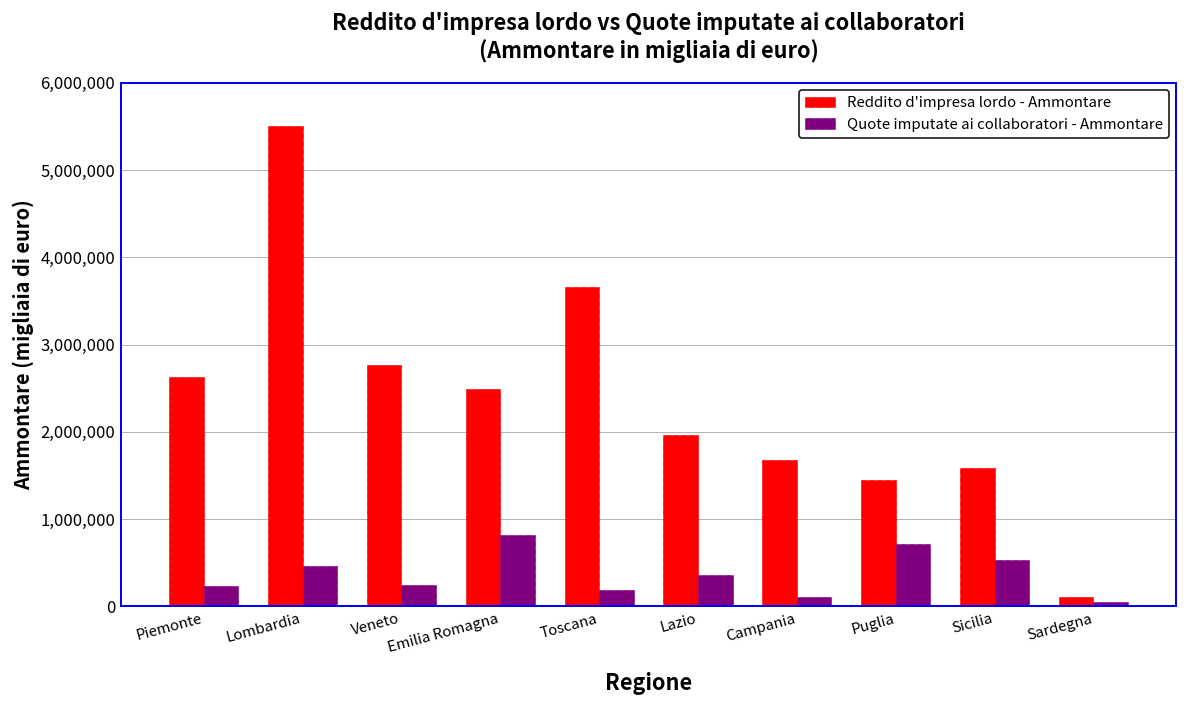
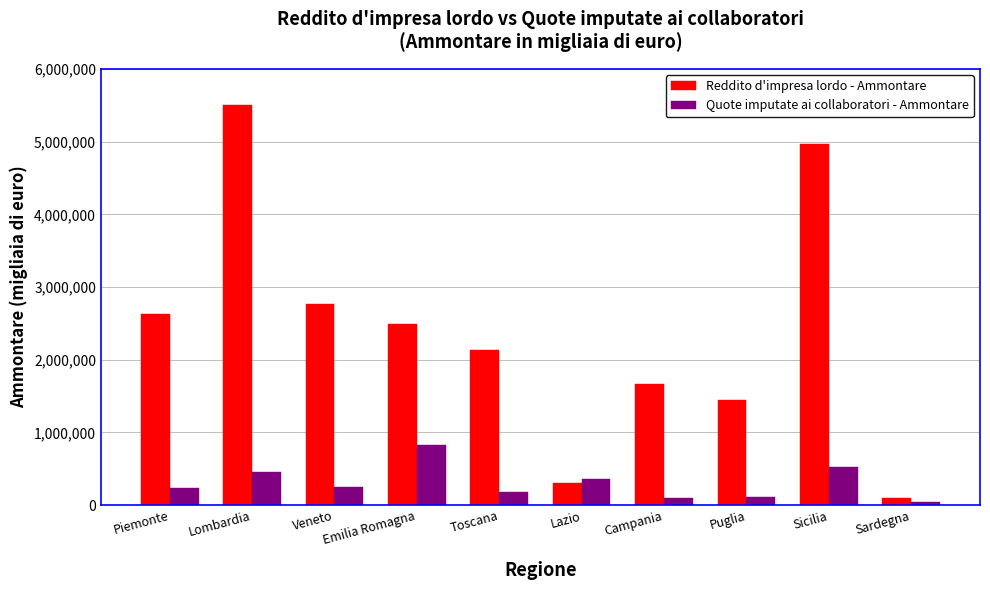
  {
    "Reddito d'impresa lordo - Ammontare": {
      "Piemonte": "2,600,000",
      "Lombardia": "5,500,000",
      "Veneto": "2,800,000",
      "Emilia Romagna": "2,500,000",
-     "Toscana": "3,700,000",
-     "Lazio": "2,000,000",
+     "Toscana": "2,100,000",
+     "Lazio": "300,000",
      "Campania": "1,700,000",
      "Puglia": "1,400,000",
-     "Sicilia": "1,600,000",
+     "Sicilia": "5,000,000",
      "Sardegna": "100,000"
    },
    "Quote imputate ai collaboratori - Ammontare": {
      "Piemonte": "200,000",
      "Lombardia": "500,000",
      "Veneto": "200,000",
      "Emilia Romagna": "800,000",
      "Toscana": "200,000",
      "Lazio": "400,000",
      "Campania": "100,000",
-     "Puglia": "700,000",
+     "Puglia": "100,000",
      "Sicilia": "500,000",
      "Sardegna": "0"
    }
  }
